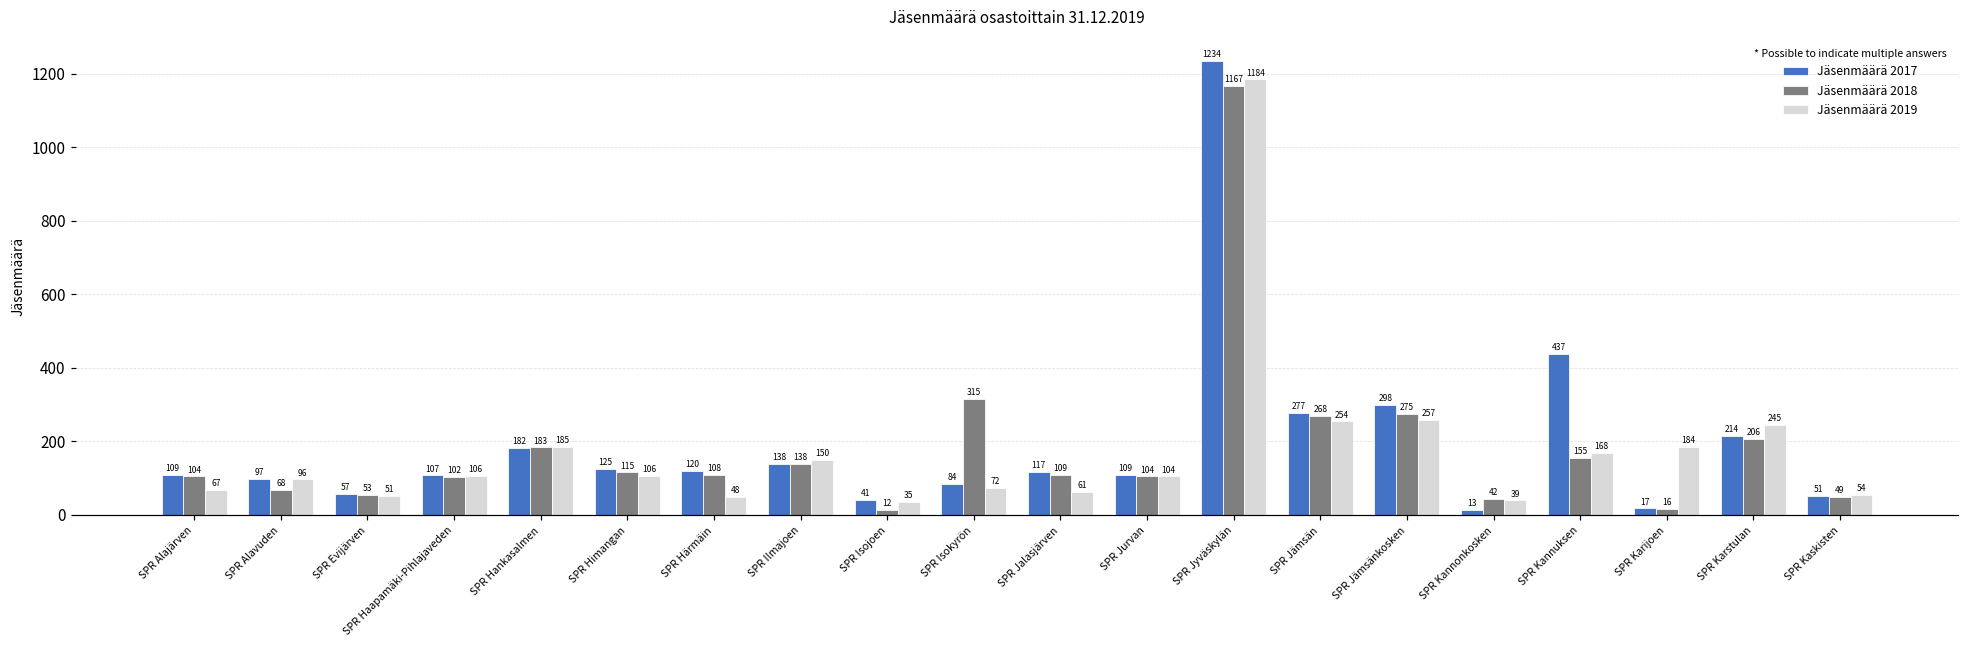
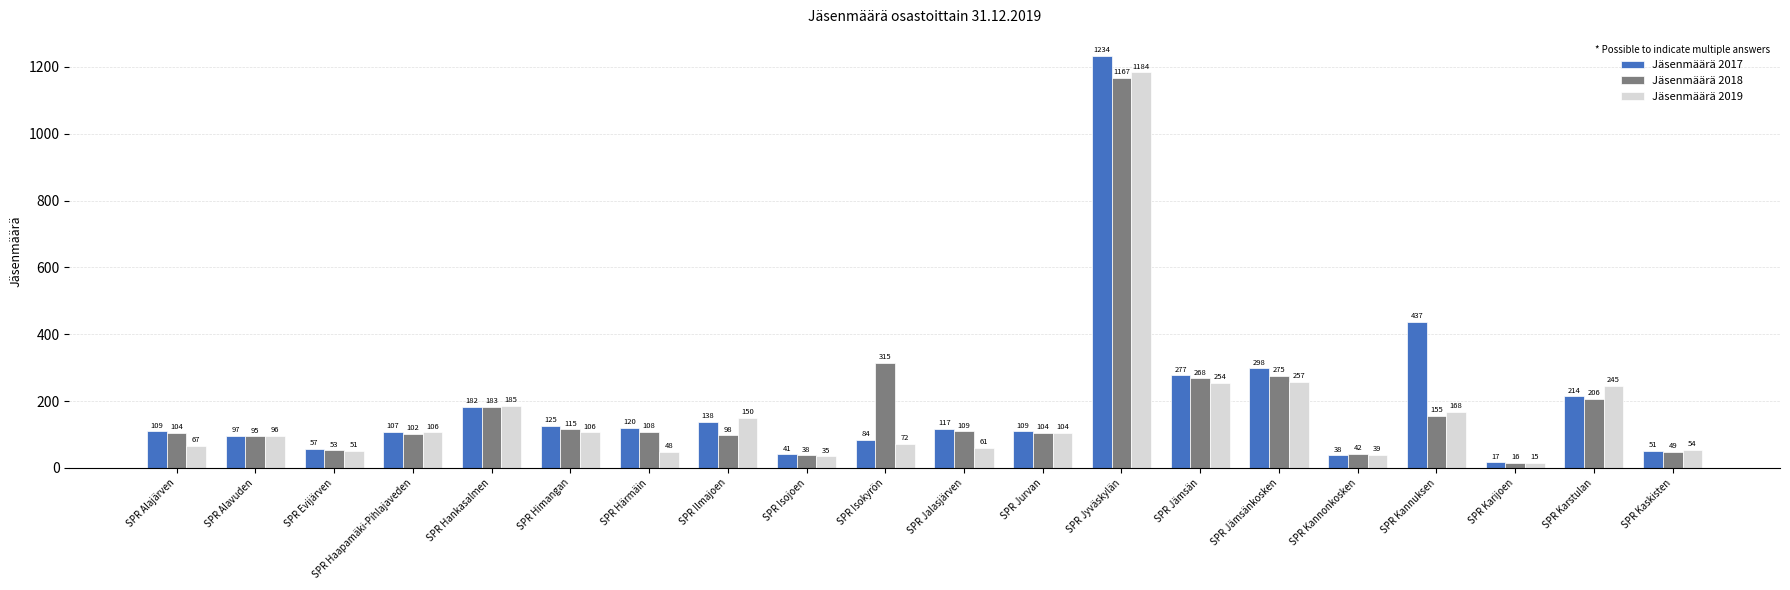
  {
    "Jäsenmäärä 2017": {
      "SPR Alajärven": 109,
      "SPR Alavuden": 97,
      "SPR Evijärven": 57,
      "SPR Haapamäki-Pihlajaveden": 107,
      "SPR Hankasalmen": 182,
      "SPR Himangan": 125,
      "SPR Härmäin": 120,
      "SPR Ilmajoen": 138,
      "SPR Isojoen": 41,
      "SPR Isokyrön": 84,
      "SPR Jalasjärven": 117,
      "SPR Jurvan": 109,
      "SPR Jyväskylän": 1234,
      "SPR Jämsän": 277,
      "SPR Jämsänkosken": 298,
-     "SPR Kannonkosken": 13,
+     "SPR Kannonkosken": 38,
      "SPR Kannuksen": 437,
      "SPR Karijoen": 17,
      "SPR Karstulan": 214,
      "SPR Kaskisten": 51
    },
    "Jäsenmäärä 2018": {
      "SPR Alajärven": 104,
-     "SPR Alavuden": 68,
+     "SPR Alavuden": 95,
      "SPR Evijärven": 53,
      "SPR Haapamäki-Pihlajaveden": 102,
      "SPR Hankasalmen": 183,
      "SPR Himangan": 115,
      "SPR Härmäin": 108,
-     "SPR Ilmajoen": 138,
-     "SPR Isojoen": 12,
+     "SPR Ilmajoen": 98,
+     "SPR Isojoen": 38,
      "SPR Isokyrön": 315,
      "SPR Jalasjärven": 109,
      "SPR Jurvan": 104,
      "SPR Jyväskylän": 1167,
      "SPR Jämsän": 268,
      "SPR Jämsänkosken": 275,
      "SPR Kannonkosken": 42,
      "SPR Kannuksen": 155,
      "SPR Karijoen": 16,
      "SPR Karstulan": 206,
      "SPR Kaskisten": 49
    },
    "Jäsenmäärä 2019": {
      "SPR Alajärven": 67,
      "SPR Alavuden": 96,
      "SPR Evijärven": 51,
      "SPR Haapamäki-Pihlajaveden": 106,
      "SPR Hankasalmen": 185,
      "SPR Himangan": 106,
      "SPR Härmäin": 48,
      "SPR Ilmajoen": 150,
      "SPR Isojoen": 35,
      "SPR Isokyrön": 72,
      "SPR Jalasjärven": 61,
      "SPR Jurvan": 104,
      "SPR Jyväskylän": 1184,
      "SPR Jämsän": 254,
      "SPR Jämsänkosken": 257,
      "SPR Kannonkosken": 39,
      "SPR Kannuksen": 168,
-     "SPR Karijoen": 184,
+     "SPR Karijoen": 15,
      "SPR Karstulan": 245,
      "SPR Kaskisten": 54
    }
  }
